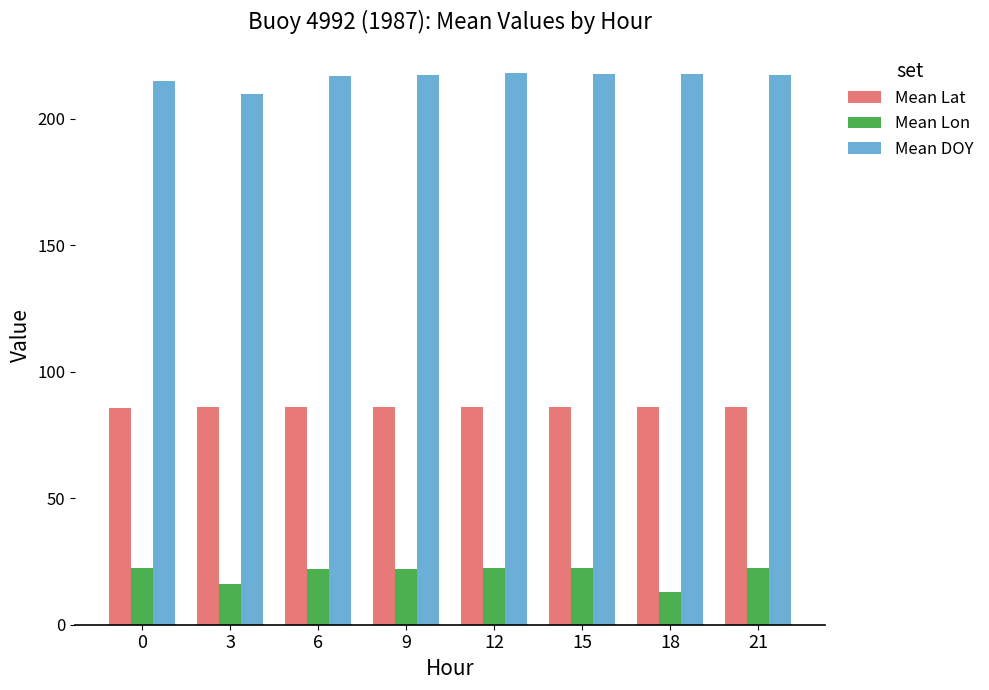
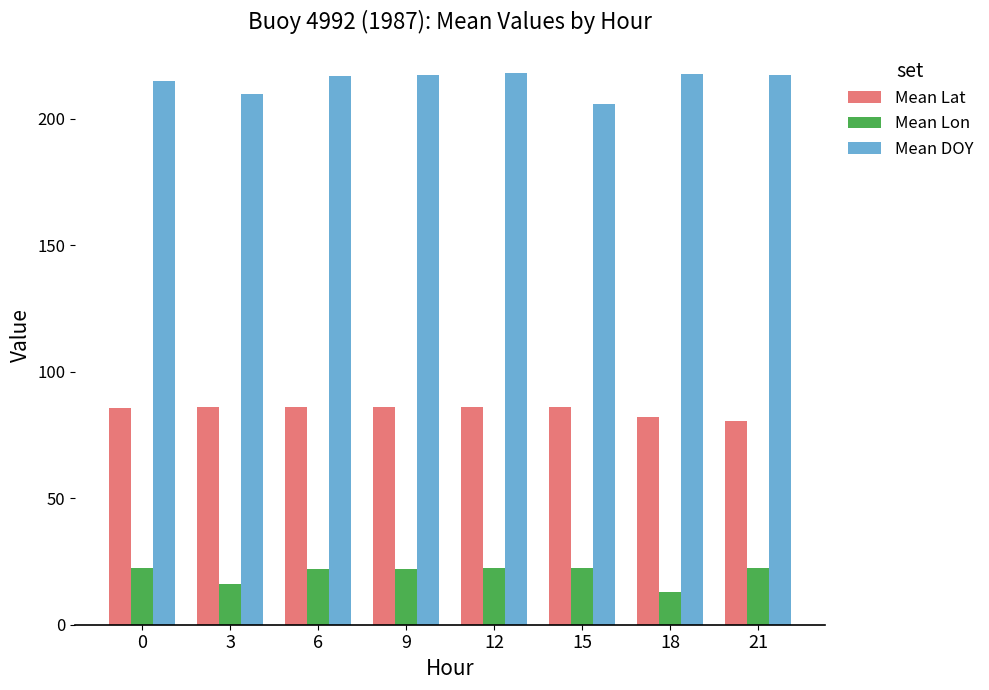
  {
    "Mean Lat": {
      "0": 86,
      "3": 86,
      "6": 86,
      "9": 86,
      "12": 86,
      "15": 86,
-     "18": 86,
-     "21": 86
+     "18": 82,
+     "21": 80
    },
    "Mean Lon": {
      "0": 22,
      "3": 16,
      "6": 22,
      "9": 22,
      "12": 22,
      "15": 22,
      "18": 13,
      "21": 22
    },
    "Mean DOY": {
      "0": 215,
      "3": 210,
      "6": 217,
      "9": 217,
      "12": 218,
-     "15": 218,
+     "15": 206,
      "18": 218,
      "21": 218
    }
  }
